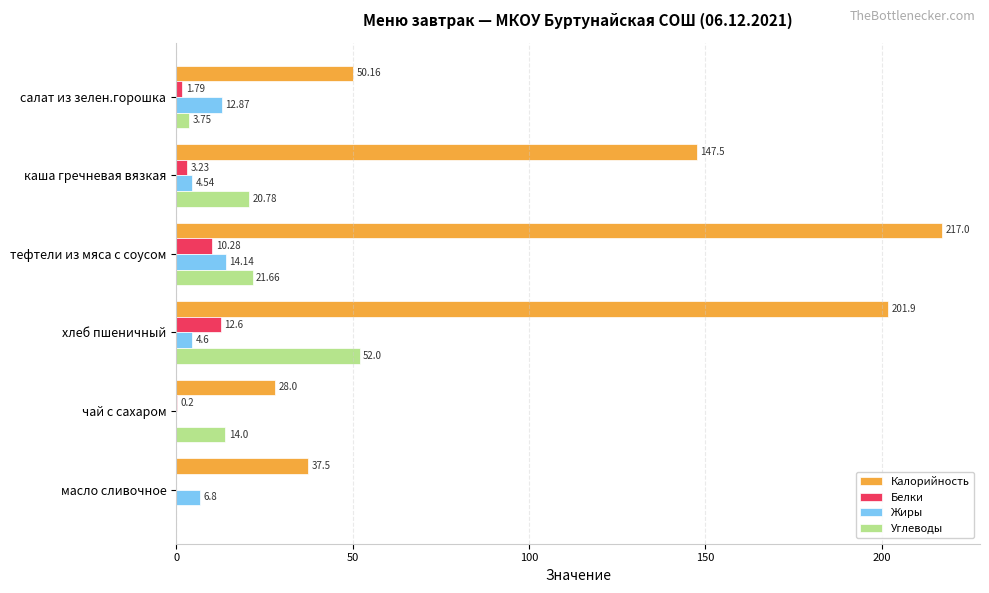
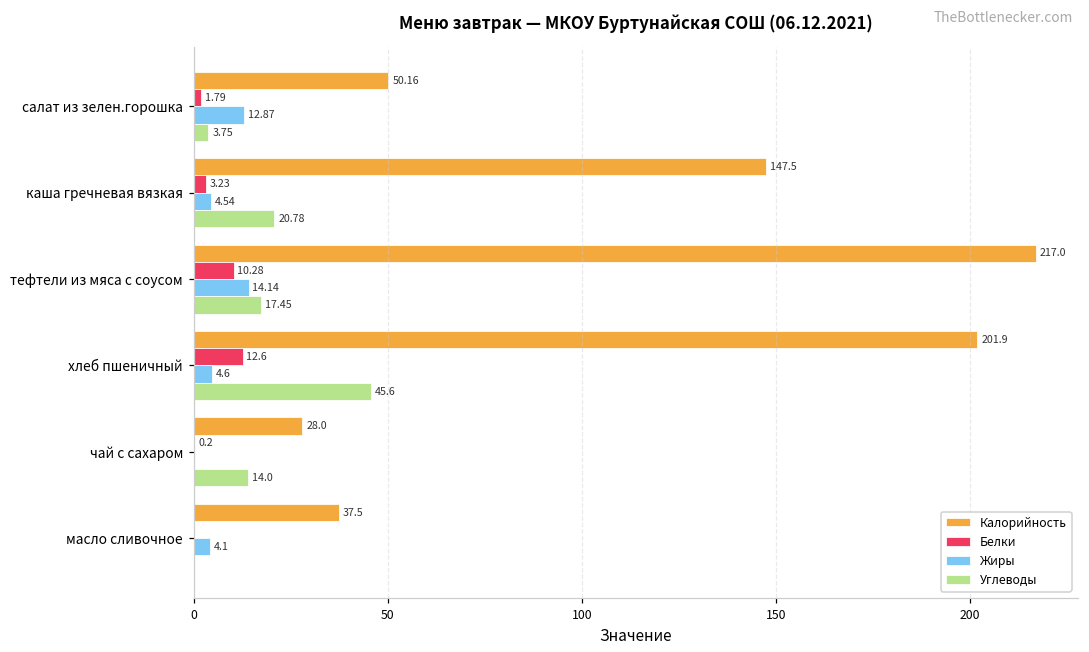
  {
    "Калорийность": {
      "салат из зелен.горошка": 50.16,
      "каша гречневая вязкая": 147.5,
      "тефтели из мяса с соусом": 217.0,
      "хлеб пшеничный": 201.9,
      "чай с сахаром": 28.0,
      "масло сливочное": 37.5
    },
    "Белки": {
      "салат из зелен.горошка": 1.79,
      "каша гречневая вязкая": 3.23,
      "тефтели из мяса с соусом": 10.28,
      "хлеб пшеничный": 12.6,
      "чай с сахаром": 0.2
    },
    "Жиры": {
      "салат из зелен.горошка": 12.87,
      "каша гречневая вязкая": 4.54,
      "тефтели из мяса с соусом": 14.14,
      "хлеб пшеничный": 4.6,
-     "масло сливочное": 6.8
+     "масло сливочное": 4.1
    },
    "Углеводы": {
      "салат из зелен.горошка": 3.75,
      "каша гречневая вязкая": 20.78,
-     "тефтели из мяса с соусом": 21.66,
-     "хлеб пшеничный": 52.0,
+     "тефтели из мяса с соусом": 17.45,
+     "хлеб пшеничный": 45.6,
      "чай с сахаром": 14.0
    }
  }
